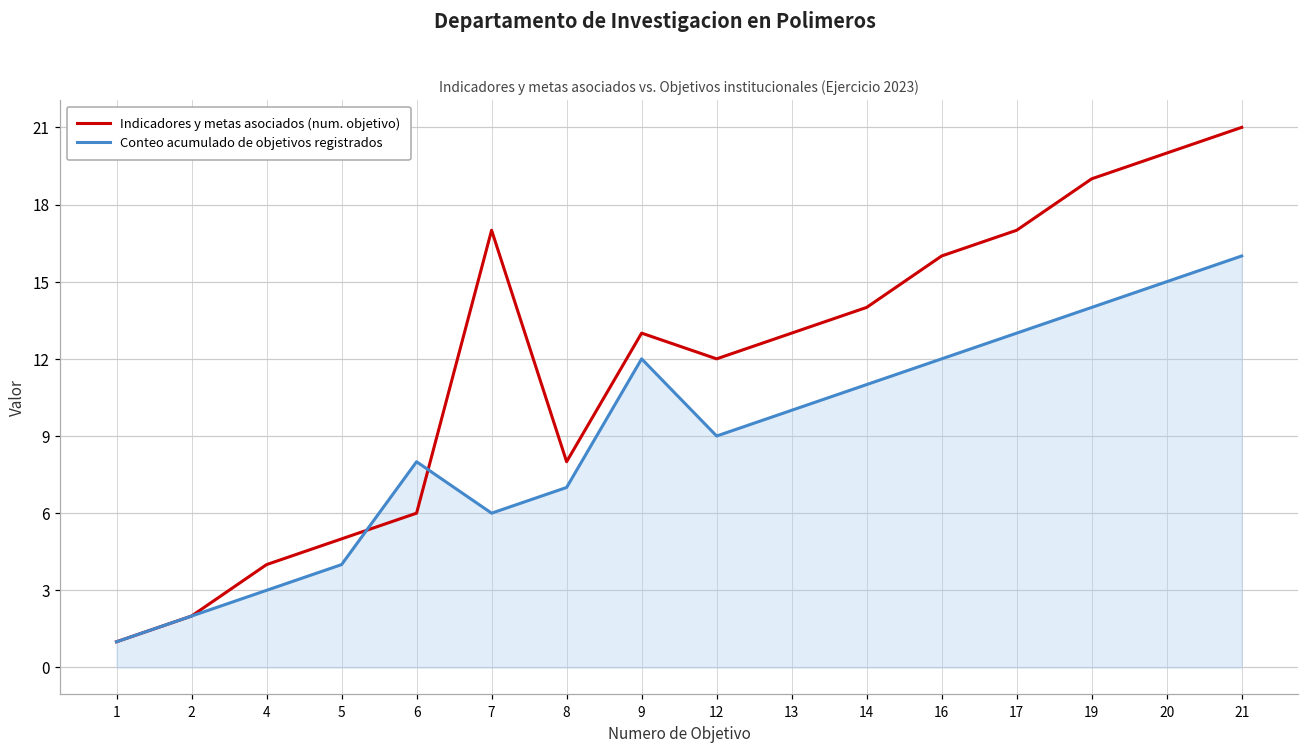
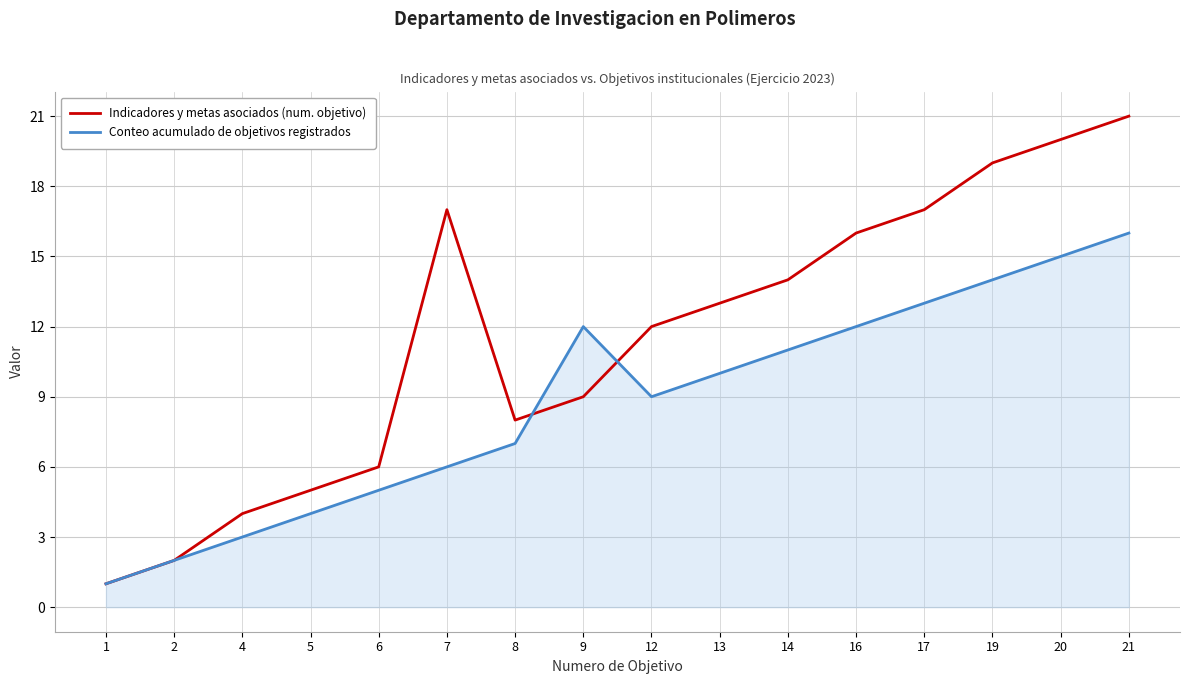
  {
    "Indicadores y metas asociados (num. objetivo)": {
      "4": 4,
      "5": 5,
      "6": 6,
      "7": 17,
      "8": 8,
-     "9": 13,
+     "9": 9,
      "12": 12,
      "13": 13,
      "14": 14,
      "16": 16,
      "17": 17,
      "19": 19,
      "20": 20,
      "21": 21
    },
    "Conteo acumulado de objetivos registrados": {
      "4": 3,
      "5": 4,
-     "6": 8,
+     "6": 5,
      "7": 6,
      "8": 7,
      "9": 12,
      "12": 9,
      "13": 10,
      "14": 11,
      "16": 12,
      "17": 13,
      "19": 14,
      "20": 15,
      "21": 16
    }
  }
